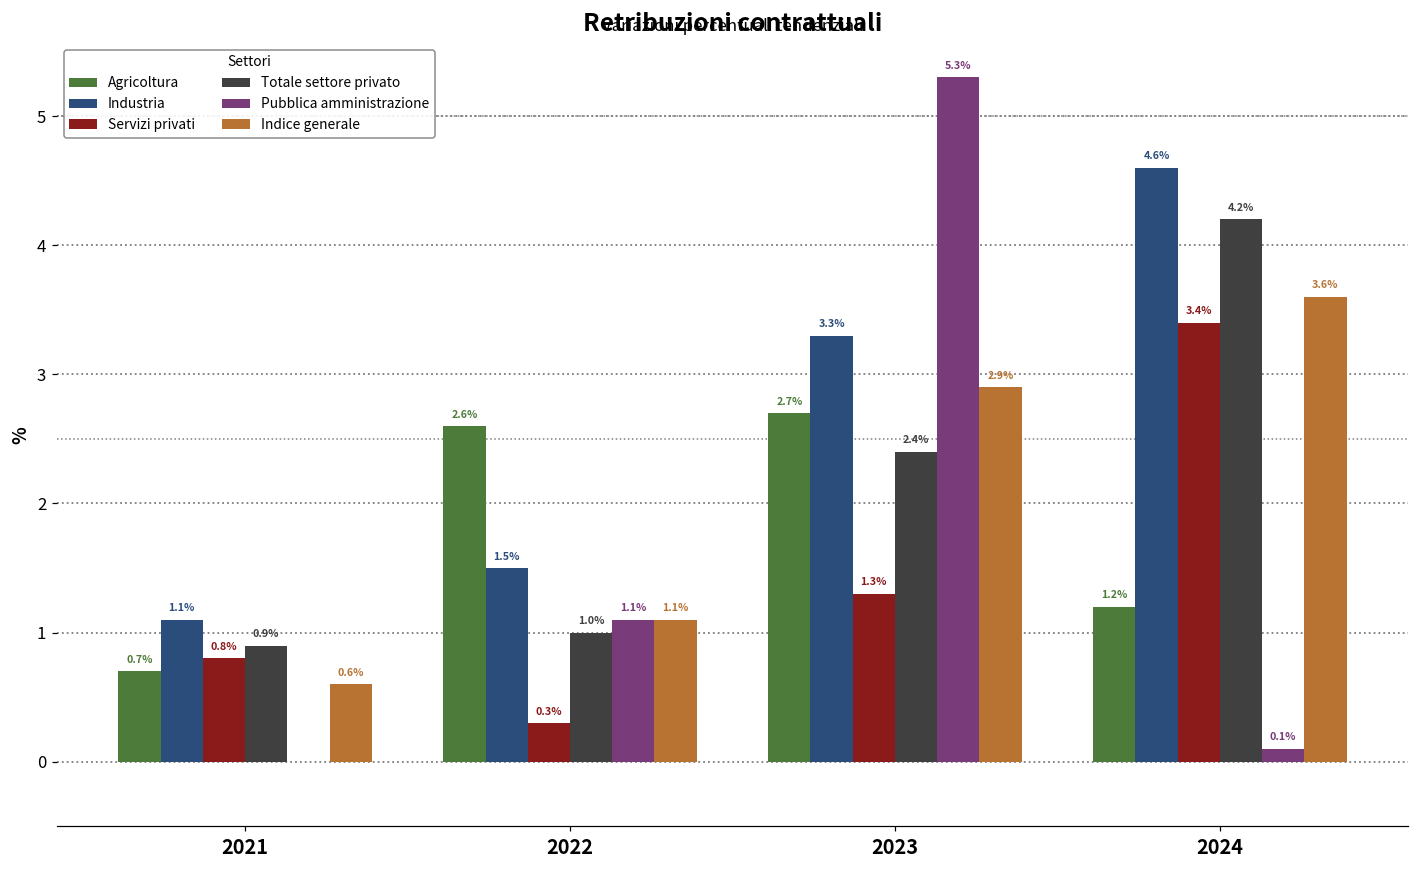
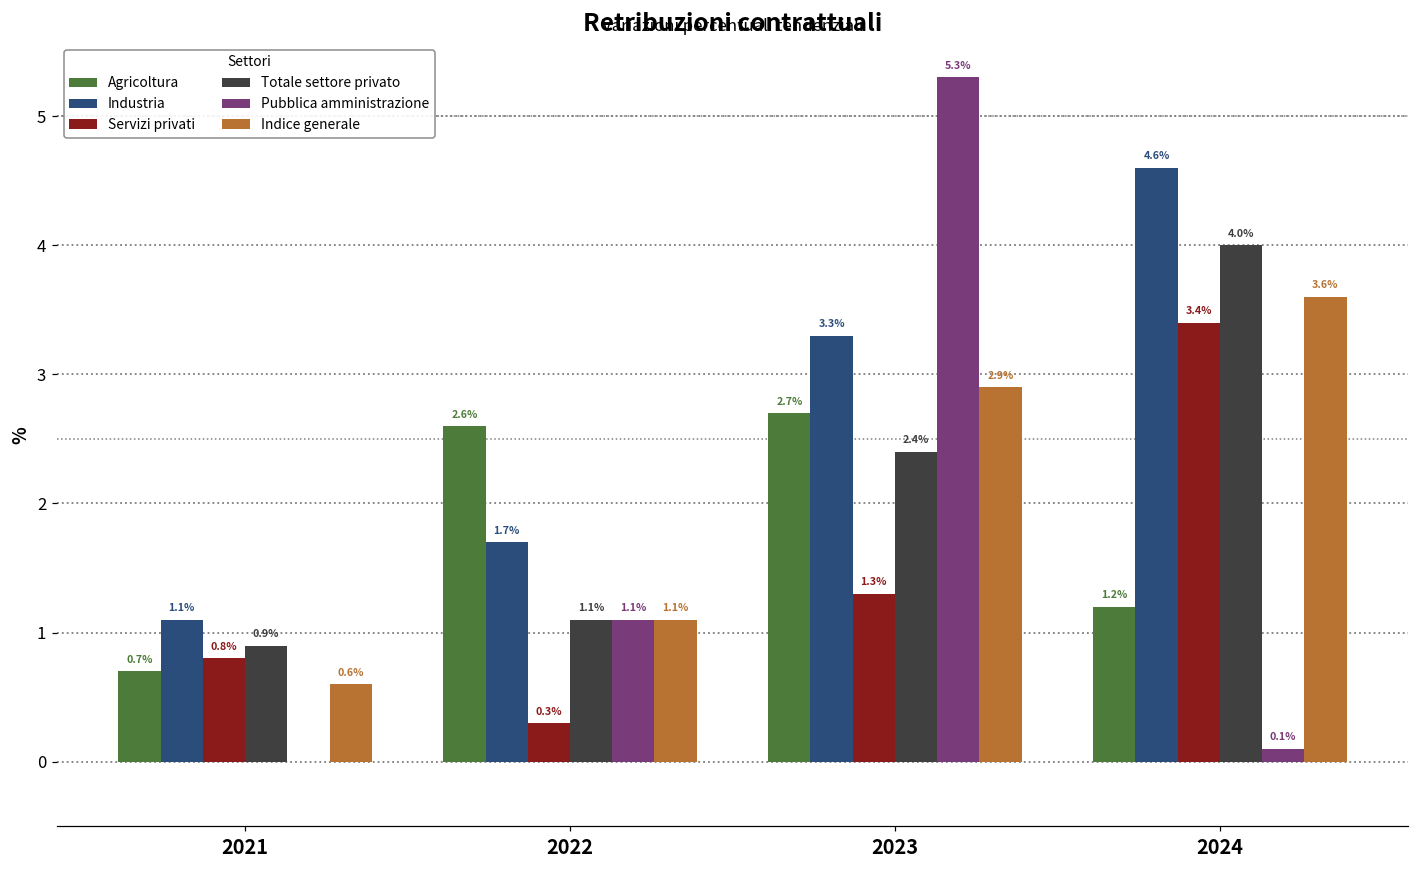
  {
    "Agricoltura": {
      "2021": "0.7%",
      "2022": "2.6%",
      "2023": "2.7%",
      "2024": "1.2%"
    },
    "Industria": {
      "2021": "1.1%",
-     "2022": "1.5%",
+     "2022": "1.7%",
      "2023": "3.3%",
      "2024": "4.6%"
    },
    "Servizi privati": {
      "2021": "0.8%",
      "2022": "0.3%",
      "2023": "1.3%",
      "2024": "3.4%"
    },
    "Totale settore privato": {
      "2021": "0.9%",
-     "2022": "1.0%",
+     "2022": "1.1%",
      "2023": "2.4%",
-     "2024": "4.2%"
+     "2024": "4.0%"
    },
    "Pubblica amministrazione": {
      "2022": "1.1%",
      "2023": "5.3%",
      "2024": "0.1%"
    },
    "Indice generale": {
      "2021": "0.6%",
      "2022": "1.1%",
      "2023": "2.9%",
      "2024": "3.6%"
    }
  }
